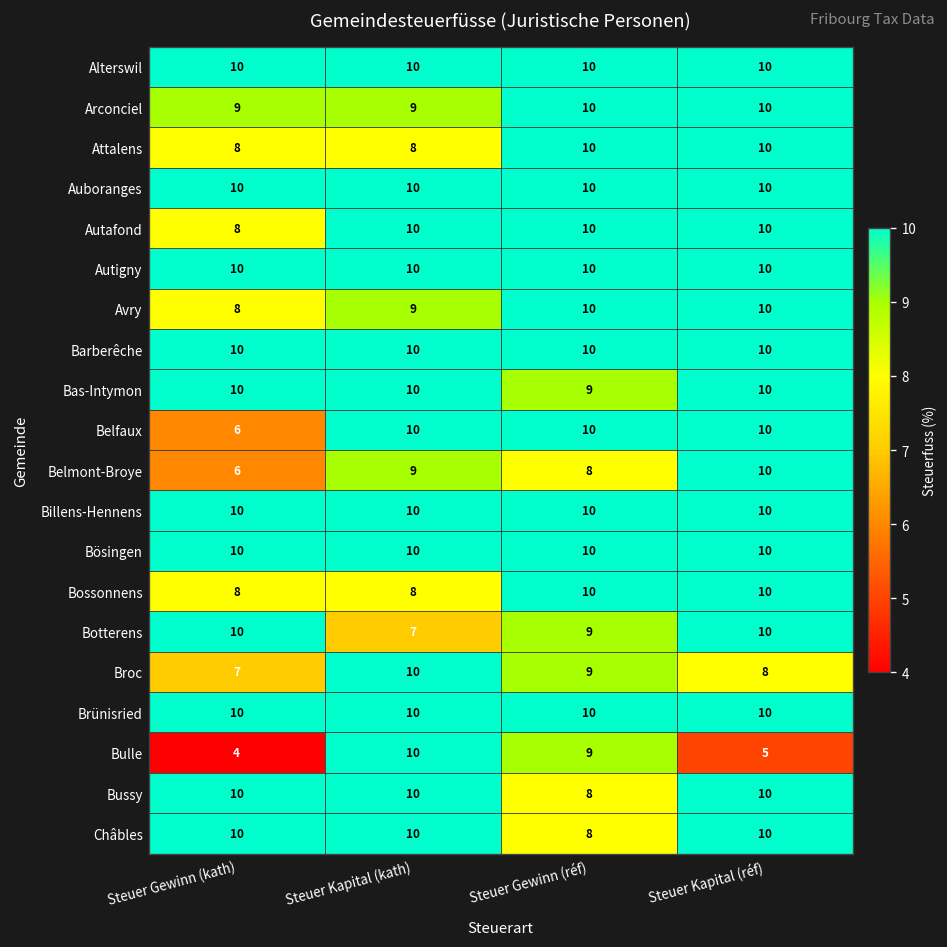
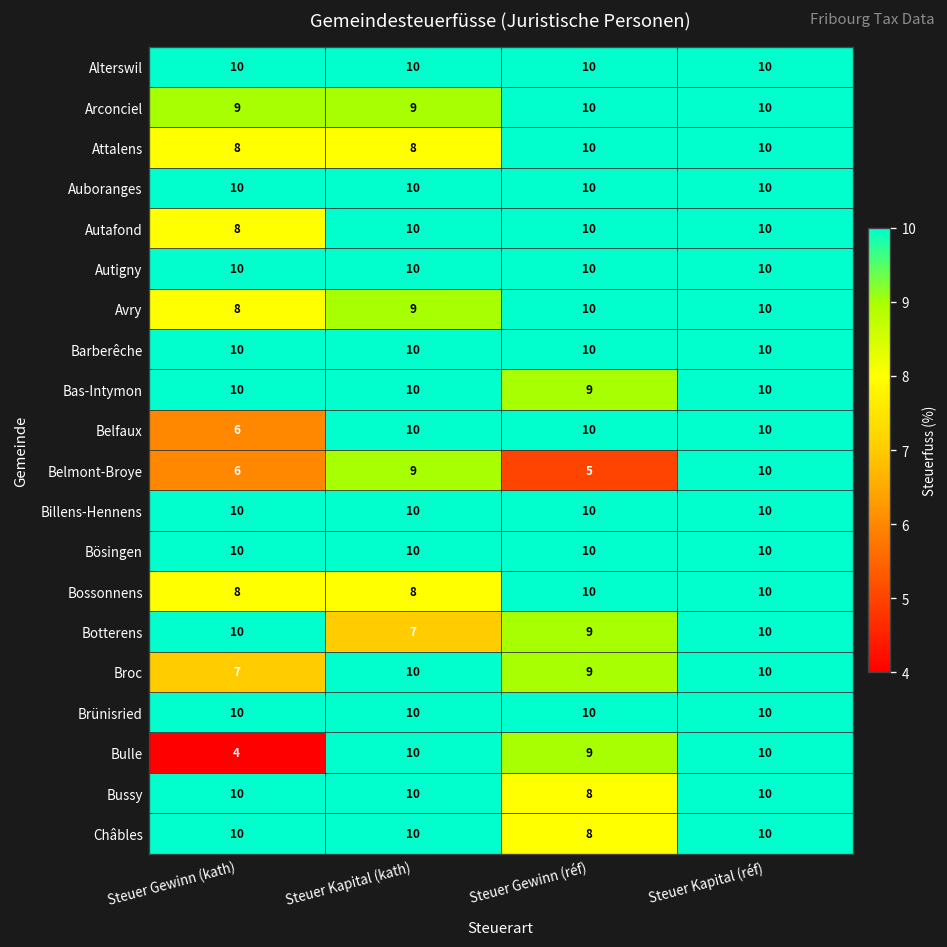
  {
    "Alterswil": {
      "Steuer Gewinn (kath)": 10,
      "Steuer Kapital (kath)": 10,
      "Steuer Gewinn (réf)": 10,
      "Steuer Kapital (réf)": 10
    },
    "Arconciel": {
      "Steuer Gewinn (kath)": 9,
      "Steuer Kapital (kath)": 9,
      "Steuer Gewinn (réf)": 10,
      "Steuer Kapital (réf)": 10
    },
    "Attalens": {
      "Steuer Gewinn (kath)": 8,
      "Steuer Kapital (kath)": 8,
      "Steuer Gewinn (réf)": 10,
      "Steuer Kapital (réf)": 10
    },
    "Auboranges": {
      "Steuer Gewinn (kath)": 10,
      "Steuer Kapital (kath)": 10,
      "Steuer Gewinn (réf)": 10,
      "Steuer Kapital (réf)": 10
    },
    "Autafond": {
      "Steuer Gewinn (kath)": 8,
      "Steuer Kapital (kath)": 10,
      "Steuer Gewinn (réf)": 10,
      "Steuer Kapital (réf)": 10
    },
    "Autigny": {
      "Steuer Gewinn (kath)": 10,
      "Steuer Kapital (kath)": 10,
      "Steuer Gewinn (réf)": 10,
      "Steuer Kapital (réf)": 10
    },
    "Avry": {
      "Steuer Gewinn (kath)": 8,
      "Steuer Kapital (kath)": 9,
      "Steuer Gewinn (réf)": 10,
      "Steuer Kapital (réf)": 10
    },
    "Barberêche": {
      "Steuer Gewinn (kath)": 10,
      "Steuer Kapital (kath)": 10,
      "Steuer Gewinn (réf)": 10,
      "Steuer Kapital (réf)": 10
    },
    "Bas-Intymon": {
      "Steuer Gewinn (kath)": 10,
      "Steuer Kapital (kath)": 10,
      "Steuer Gewinn (réf)": 9,
      "Steuer Kapital (réf)": 10
    },
    "Belfaux": {
      "Steuer Gewinn (kath)": 6,
      "Steuer Kapital (kath)": 10,
      "Steuer Gewinn (réf)": 10,
      "Steuer Kapital (réf)": 10
    },
    "Belmont-Broye": {
      "Steuer Gewinn (kath)": 6,
      "Steuer Kapital (kath)": 9,
-     "Steuer Gewinn (réf)": 8,
+     "Steuer Gewinn (réf)": 5,
      "Steuer Kapital (réf)": 10
    },
    "Billens-Hennens": {
      "Steuer Gewinn (kath)": 10,
      "Steuer Kapital (kath)": 10,
      "Steuer Gewinn (réf)": 10,
      "Steuer Kapital (réf)": 10
    },
    "Bösingen": {
      "Steuer Gewinn (kath)": 10,
      "Steuer Kapital (kath)": 10,
      "Steuer Gewinn (réf)": 10,
      "Steuer Kapital (réf)": 10
    },
    "Bossonnens": {
      "Steuer Gewinn (kath)": 8,
      "Steuer Kapital (kath)": 8,
      "Steuer Gewinn (réf)": 10,
      "Steuer Kapital (réf)": 10
    },
    "Botterens": {
      "Steuer Gewinn (kath)": 10,
      "Steuer Kapital (kath)": 7,
      "Steuer Gewinn (réf)": 9,
      "Steuer Kapital (réf)": 10
    },
    "Broc": {
      "Steuer Gewinn (kath)": 7,
      "Steuer Kapital (kath)": 10,
      "Steuer Gewinn (réf)": 9,
-     "Steuer Kapital (réf)": 8
+     "Steuer Kapital (réf)": 10
    },
    "Brünisried": {
      "Steuer Gewinn (kath)": 10,
      "Steuer Kapital (kath)": 10,
      "Steuer Gewinn (réf)": 10,
      "Steuer Kapital (réf)": 10
    },
    "Bulle": {
      "Steuer Gewinn (kath)": 4,
      "Steuer Kapital (kath)": 10,
      "Steuer Gewinn (réf)": 9,
-     "Steuer Kapital (réf)": 5
+     "Steuer Kapital (réf)": 10
    },
    "Bussy": {
      "Steuer Gewinn (kath)": 10,
      "Steuer Kapital (kath)": 10,
      "Steuer Gewinn (réf)": 8,
      "Steuer Kapital (réf)": 10
    },
    "Châbles": {
      "Steuer Gewinn (kath)": 10,
      "Steuer Kapital (kath)": 10,
      "Steuer Gewinn (réf)": 8,
      "Steuer Kapital (réf)": 10
    }
  }
